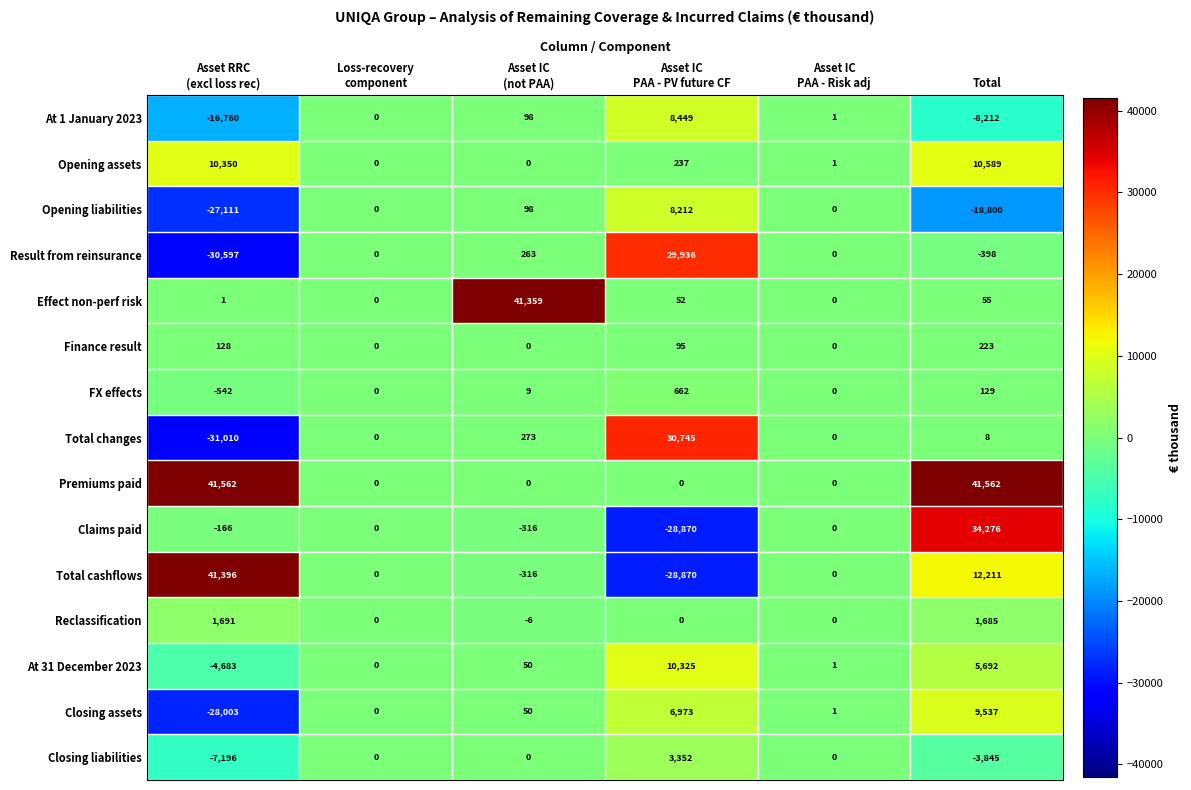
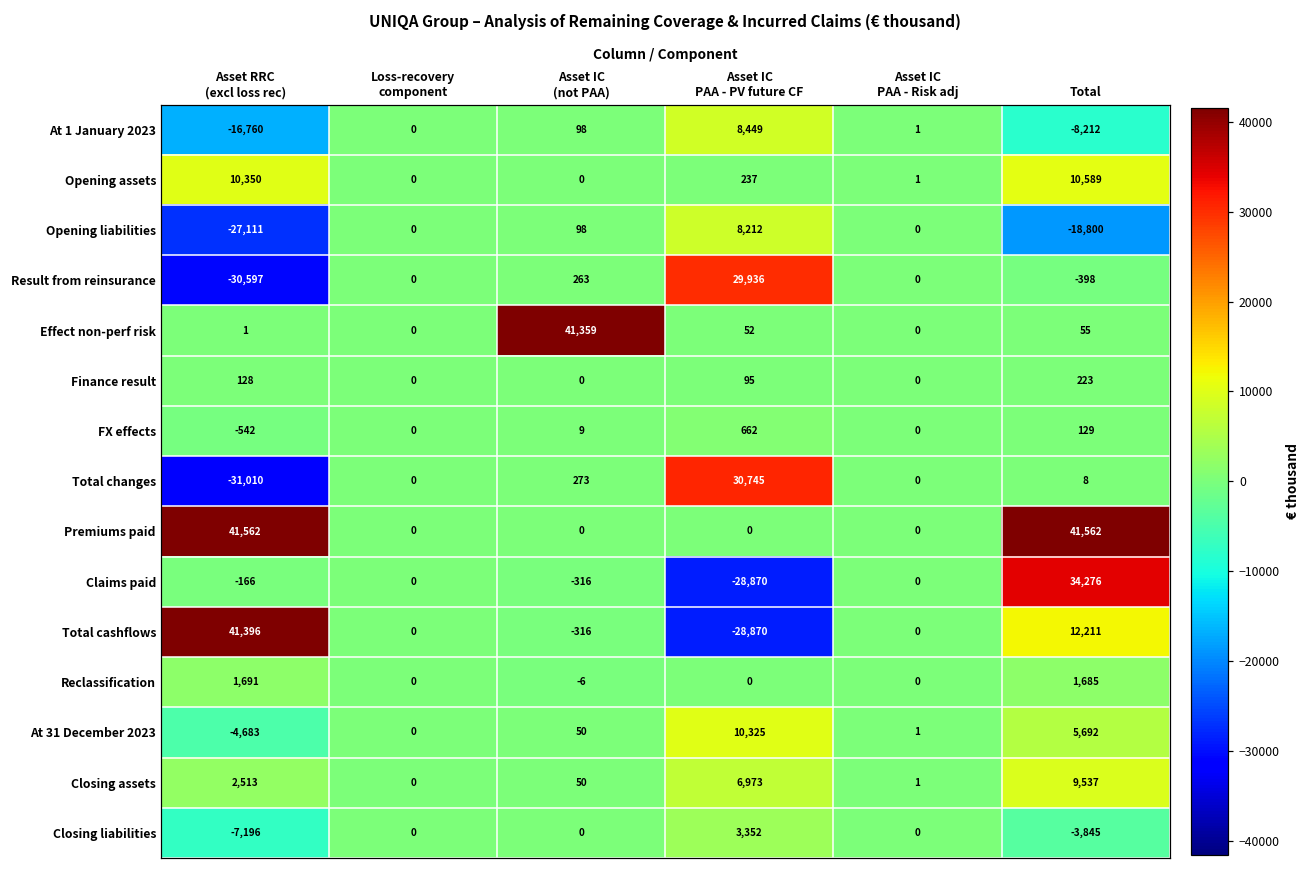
  {
    "At 1 January 2023": {
      "Asset RRC (excl loss rec)": "-16,760",
      "Loss-recovery component": "0",
      "Asset IC (not PAA)": "98",
      "Asset IC PAA - PV future CF": "8,449",
      "Asset IC PAA - Risk adj": "1",
      "Total": "-8,212"
    },
    "Opening assets": {
      "Asset RRC (excl loss rec)": "10,350",
      "Loss-recovery component": "0",
      "Asset IC (not PAA)": "0",
      "Asset IC PAA - PV future CF": "237",
      "Asset IC PAA - Risk adj": "1",
      "Total": "10,589"
    },
    "Opening liabilities": {
      "Asset RRC (excl loss rec)": "-27,111",
      "Loss-recovery component": "0",
      "Asset IC (not PAA)": "98",
      "Asset IC PAA - PV future CF": "8,212",
      "Asset IC PAA - Risk adj": "0",
      "Total": "-18,800"
    },
    "Result from reinsurance": {
      "Asset RRC (excl loss rec)": "-30,597",
      "Loss-recovery component": "0",
      "Asset IC (not PAA)": "263",
      "Asset IC PAA - PV future CF": "29,936",
      "Asset IC PAA - Risk adj": "0",
      "Total": "-398"
    },
    "Effect non-perf risk": {
      "Asset RRC (excl loss rec)": "1",
      "Loss-recovery component": "0",
      "Asset IC (not PAA)": "41,359",
      "Asset IC PAA - PV future CF": "52",
      "Asset IC PAA - Risk adj": "0",
      "Total": "55"
    },
    "Finance result": {
      "Asset RRC (excl loss rec)": "128",
      "Loss-recovery component": "0",
      "Asset IC (not PAA)": "0",
      "Asset IC PAA - PV future CF": "95",
      "Asset IC PAA - Risk adj": "0",
      "Total": "223"
    },
    "FX effects": {
      "Asset RRC (excl loss rec)": "-542",
      "Loss-recovery component": "0",
      "Asset IC (not PAA)": "9",
      "Asset IC PAA - PV future CF": "662",
      "Asset IC PAA - Risk adj": "0",
      "Total": "129"
    },
    "Total changes": {
      "Asset RRC (excl loss rec)": "-31,010",
      "Loss-recovery component": "0",
      "Asset IC (not PAA)": "273",
      "Asset IC PAA - PV future CF": "30,745",
      "Asset IC PAA - Risk adj": "0",
      "Total": "8"
    },
    "Premiums paid": {
      "Asset RRC (excl loss rec)": "41,562",
      "Loss-recovery component": "0",
      "Asset IC (not PAA)": "0",
      "Asset IC PAA - PV future CF": "0",
      "Asset IC PAA - Risk adj": "0",
      "Total": "41,562"
    },
    "Claims paid": {
      "Asset RRC (excl loss rec)": "-166",
      "Loss-recovery component": "0",
      "Asset IC (not PAA)": "-316",
      "Asset IC PAA - PV future CF": "-28,870",
      "Asset IC PAA - Risk adj": "0",
      "Total": "34,276"
    },
    "Total cashflows": {
      "Asset RRC (excl loss rec)": "41,396",
      "Loss-recovery component": "0",
      "Asset IC (not PAA)": "-316",
      "Asset IC PAA - PV future CF": "-28,870",
      "Asset IC PAA - Risk adj": "0",
      "Total": "12,211"
    },
    "Reclassification": {
      "Asset RRC (excl loss rec)": "1,691",
      "Loss-recovery component": "0",
      "Asset IC (not PAA)": "-6",
      "Asset IC PAA - PV future CF": "0",
      "Asset IC PAA - Risk adj": "0",
      "Total": "1,685"
    },
    "At 31 December 2023": {
      "Asset RRC (excl loss rec)": "-4,683",
      "Loss-recovery component": "0",
      "Asset IC (not PAA)": "50",
      "Asset IC PAA - PV future CF": "10,325",
      "Asset IC PAA - Risk adj": "1",
      "Total": "5,692"
    },
    "Closing assets": {
-     "Asset RRC (excl loss rec)": "-28,003",
+     "Asset RRC (excl loss rec)": "2,513",
      "Loss-recovery component": "0",
      "Asset IC (not PAA)": "50",
      "Asset IC PAA - PV future CF": "6,973",
      "Asset IC PAA - Risk adj": "1",
      "Total": "9,537"
    },
    "Closing liabilities": {
      "Asset RRC (excl loss rec)": "-7,196",
      "Loss-recovery component": "0",
      "Asset IC (not PAA)": "0",
      "Asset IC PAA - PV future CF": "3,352",
      "Asset IC PAA - Risk adj": "0",
      "Total": "-3,845"
    }
  }
